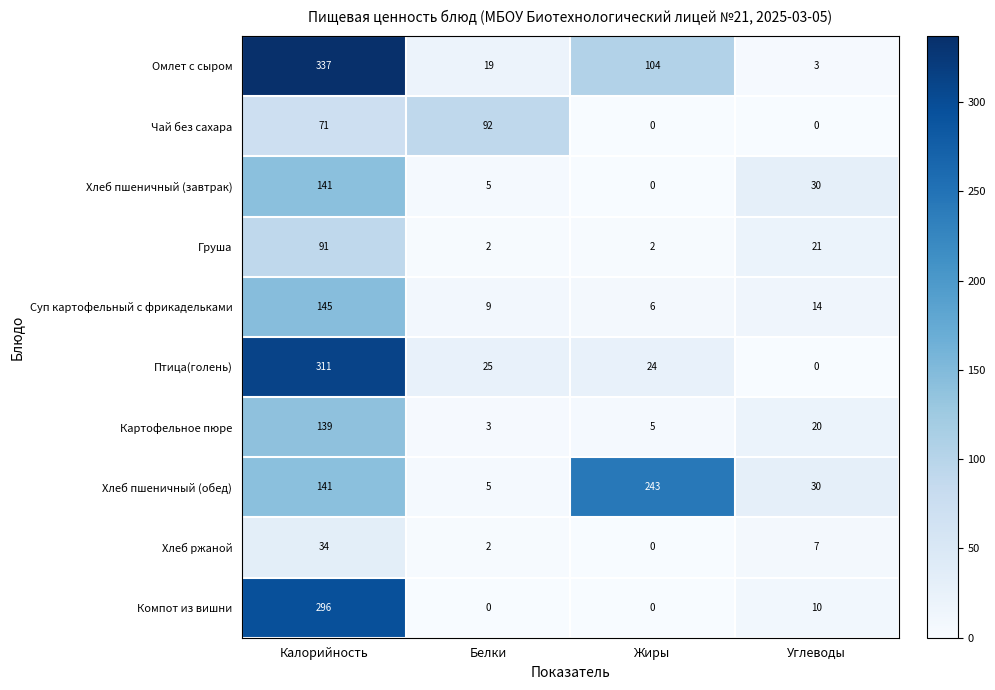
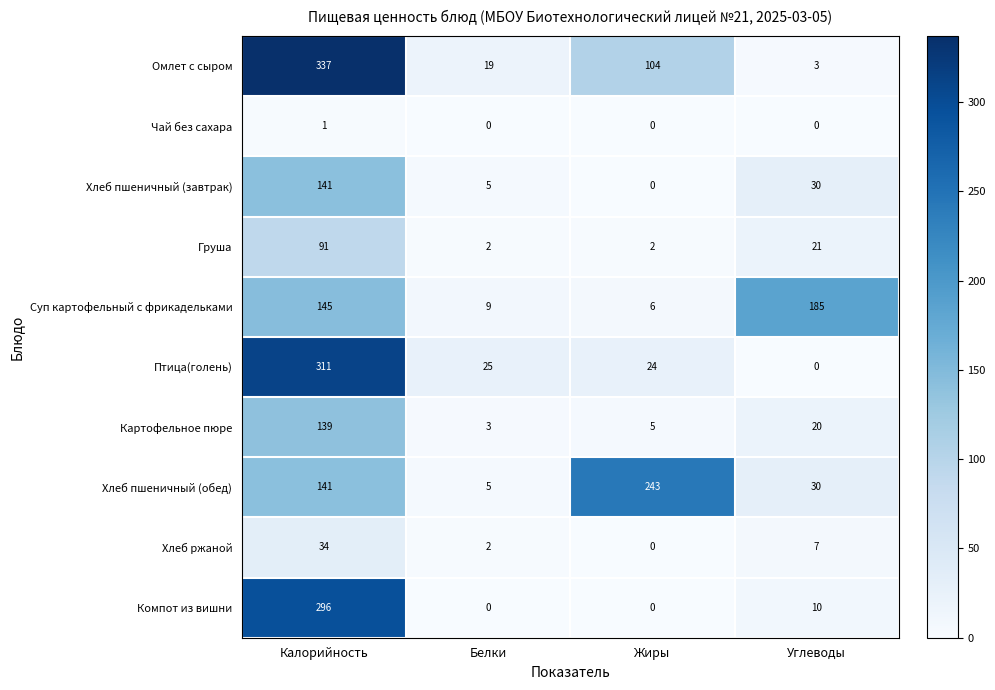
  {
    "Омлет с сыром": {
      "Калорийность": 337,
      "Белки": 19,
      "Жиры": 104,
      "Углеводы": 3
    },
    "Чай без сахара": {
-     "Калорийность": 71,
-     "Белки": 92,
+     "Калорийность": 1,
+     "Белки": 0,
      "Жиры": 0,
      "Углеводы": 0
    },
    "Хлеб пшеничный (завтрак)": {
      "Калорийность": 141,
      "Белки": 5,
      "Жиры": 0,
      "Углеводы": 30
    },
    "Груша": {
      "Калорийность": 91,
      "Белки": 2,
      "Жиры": 2,
      "Углеводы": 21
    },
    "Суп картофельный с фрикадельками": {
      "Калорийность": 145,
      "Белки": 9,
      "Жиры": 6,
-     "Углеводы": 14
+     "Углеводы": 185
    },
    "Птица(голень)": {
      "Калорийность": 311,
      "Белки": 25,
      "Жиры": 24,
      "Углеводы": 0
    },
    "Картофельное пюре": {
      "Калорийность": 139,
      "Белки": 3,
      "Жиры": 5,
      "Углеводы": 20
    },
    "Хлеб пшеничный (обед)": {
      "Калорийность": 141,
      "Белки": 5,
      "Жиры": 243,
      "Углеводы": 30
    },
    "Хлеб ржаной": {
      "Калорийность": 34,
      "Белки": 2,
      "Жиры": 0,
      "Углеводы": 7
    },
    "Компот из вишни": {
      "Калорийность": 296,
      "Белки": 0,
      "Жиры": 0,
      "Углеводы": 10
    }
  }
